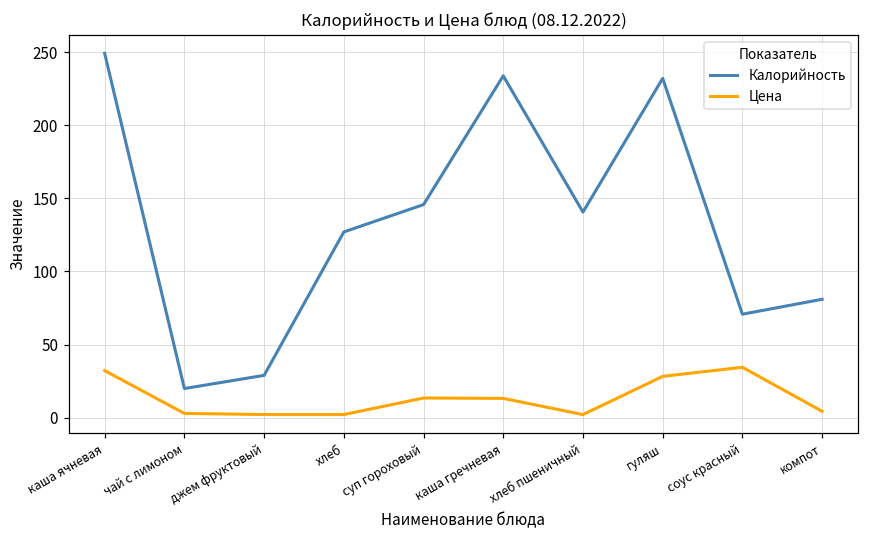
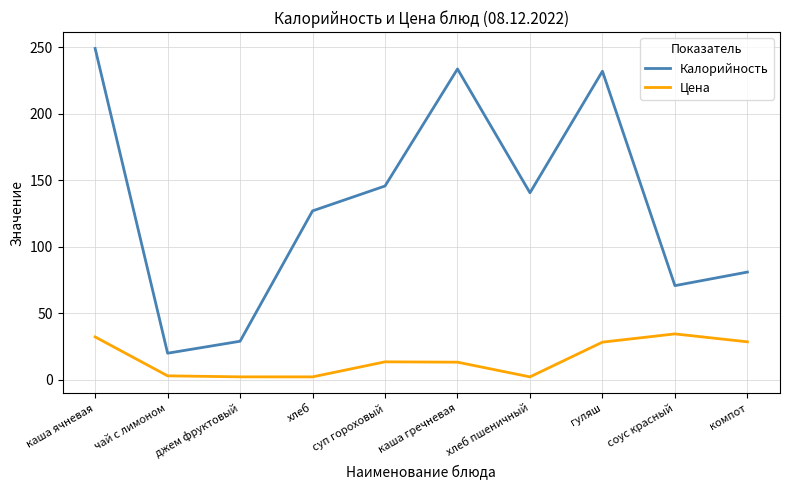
  {
    "Калорийность": {
      "каша ячневая": 249,
      "чай с лимоном": 20,
      "джем фруктовый": 29,
      "хлеб": 127,
      "суп гороховый": 146,
      "каша гречневая": 234,
      "хлеб пшеничный": 141,
      "гуляш": 232,
      "соус красный": 71,
      "компот": 81
    },
    "Цена": {
      "каша ячневая": 32,
      "чай с лимоном": 3,
      "джем фруктовый": 2,
      "хлеб": 2,
      "суп гороховый": 14,
      "каша гречневая": 13,
      "хлеб пшеничный": 2,
      "гуляш": 28,
      "соус красный": 35,
-     "компот": 4
+     "компот": 29
    }
  }
